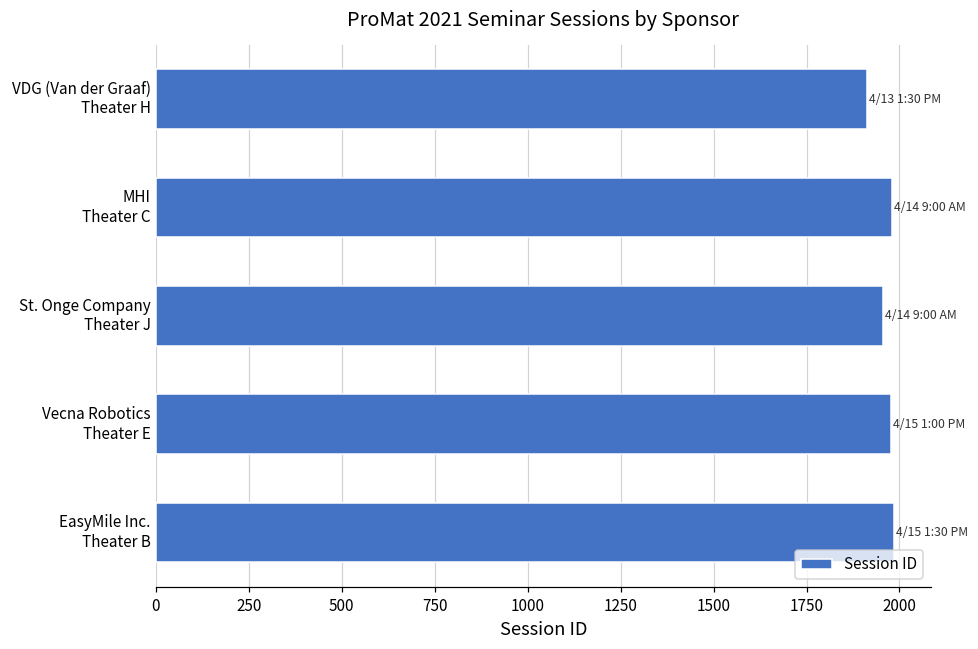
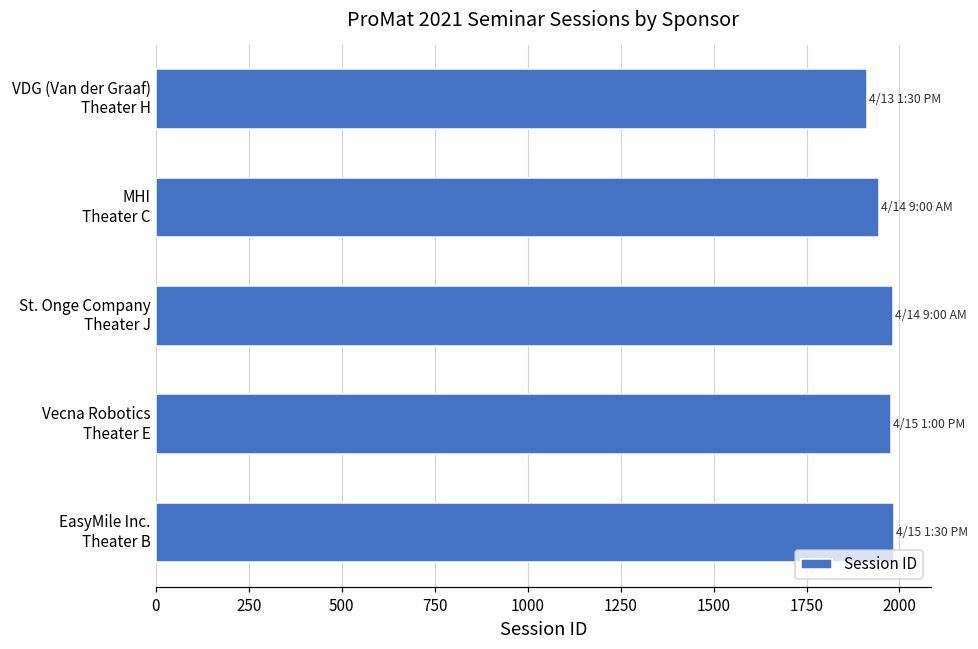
  {
-   "MHI Theater C": 1980,
-   "St. Onge Company Theater J": 1960
+   "MHI Theater C": 1950,
+   "St. Onge Company Theater J": 1980
  }
